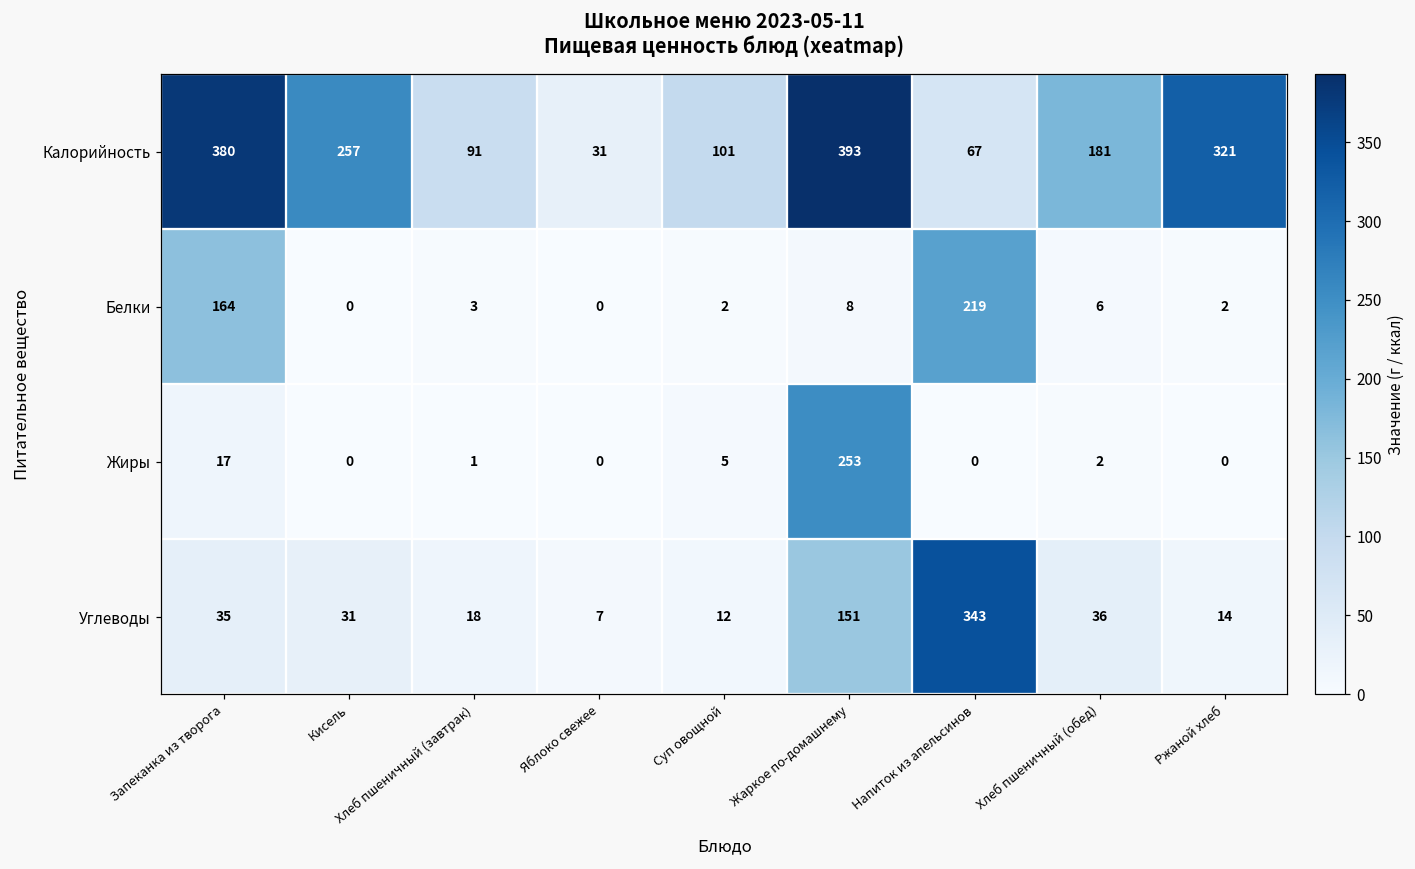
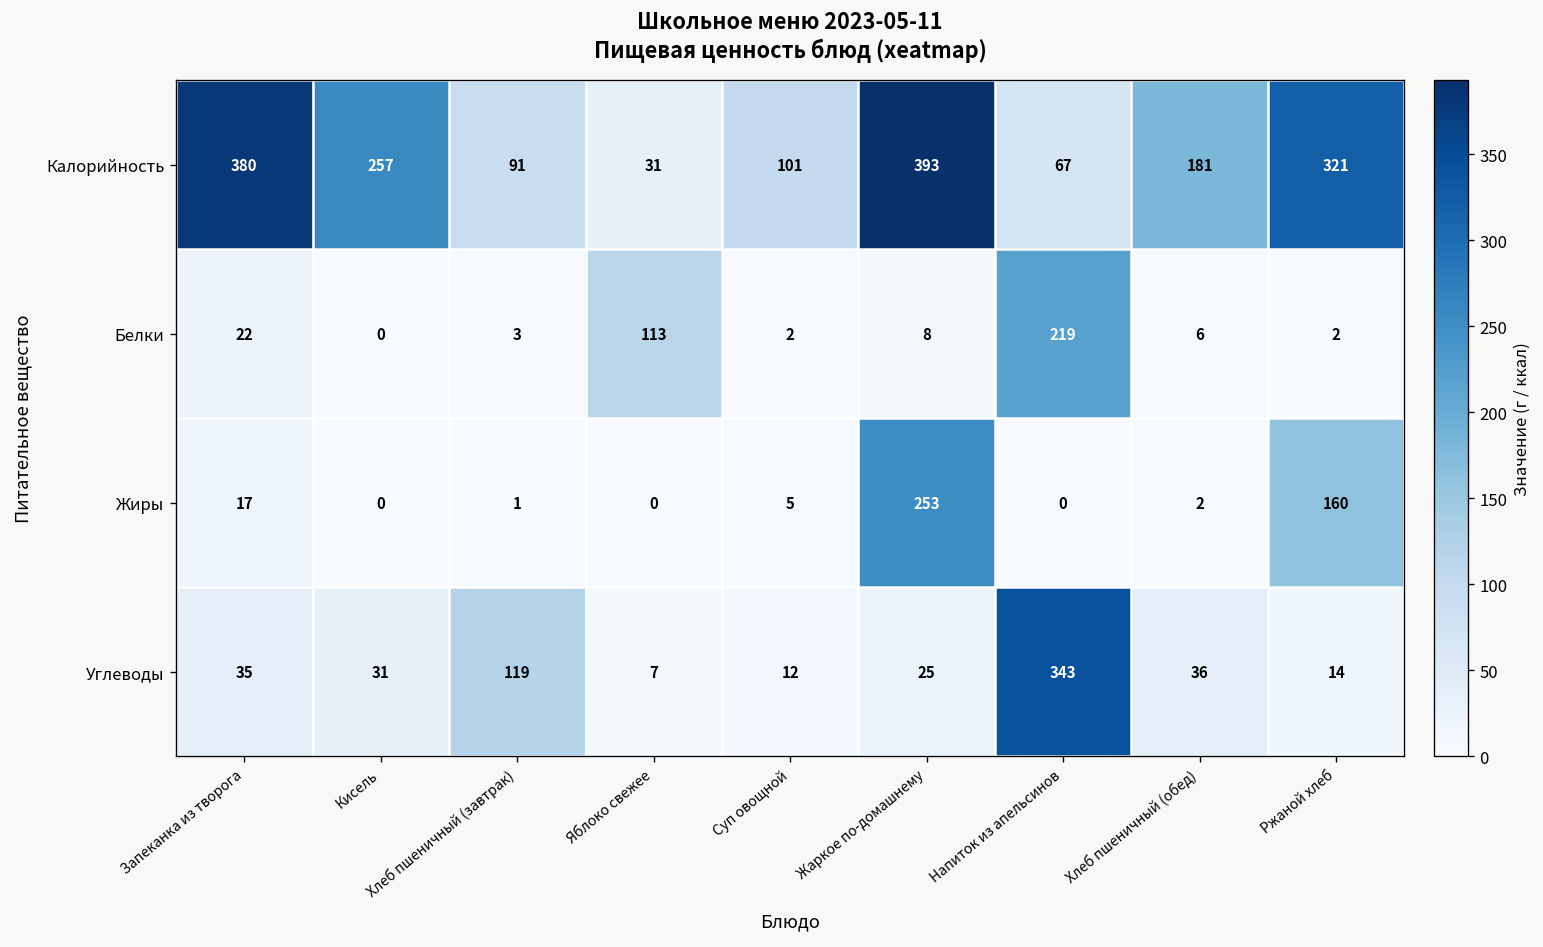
  {
    "Калорийность": {
      "Запеканка из творога": 380,
      "Кисель": 257,
      "Хлеб пшеничный (завтрак)": 91,
      "Яблоко свежее": 31,
      "Суп овощной": 101,
      "Жаркое по-домашнему": 393,
      "Напиток из апельсинов": 67,
      "Хлеб пшеничный (обед)": 181,
      "Ржаной хлеб": 321
    },
    "Белки": {
-     "Запеканка из творога": 164,
+     "Запеканка из творога": 22,
      "Кисель": 0,
      "Хлеб пшеничный (завтрак)": 3,
-     "Яблоко свежее": 0,
+     "Яблоко свежее": 113,
      "Суп овощной": 2,
      "Жаркое по-домашнему": 8,
      "Напиток из апельсинов": 219,
      "Хлеб пшеничный (обед)": 6,
      "Ржаной хлеб": 2
    },
    "Жиры": {
      "Запеканка из творога": 17,
      "Кисель": 0,
      "Хлеб пшеничный (завтрак)": 1,
      "Яблоко свежее": 0,
      "Суп овощной": 5,
      "Жаркое по-домашнему": 253,
      "Напиток из апельсинов": 0,
      "Хлеб пшеничный (обед)": 2,
-     "Ржаной хлеб": 0
+     "Ржаной хлеб": 160
    },
    "Углеводы": {
      "Запеканка из творога": 35,
      "Кисель": 31,
-     "Хлеб пшеничный (завтрак)": 18,
+     "Хлеб пшеничный (завтрак)": 119,
      "Яблоко свежее": 7,
      "Суп овощной": 12,
-     "Жаркое по-домашнему": 151,
+     "Жаркое по-домашнему": 25,
      "Напиток из апельсинов": 343,
      "Хлеб пшеничный (обед)": 36,
      "Ржаной хлеб": 14
    }
  }
